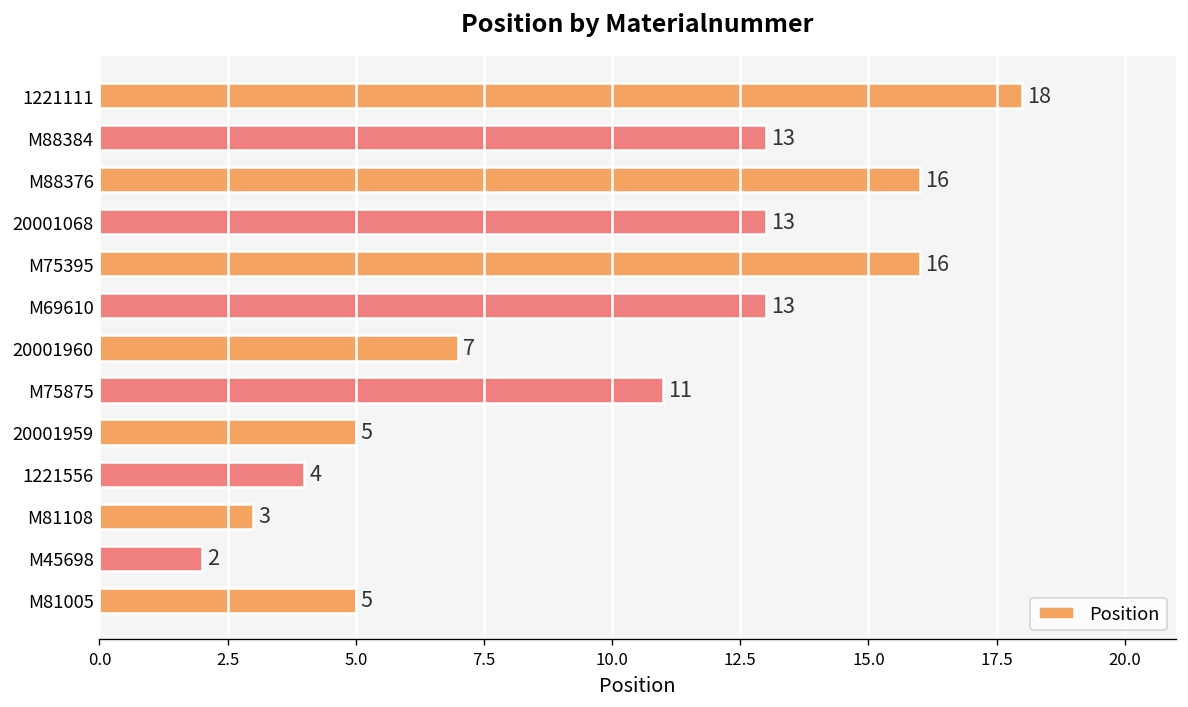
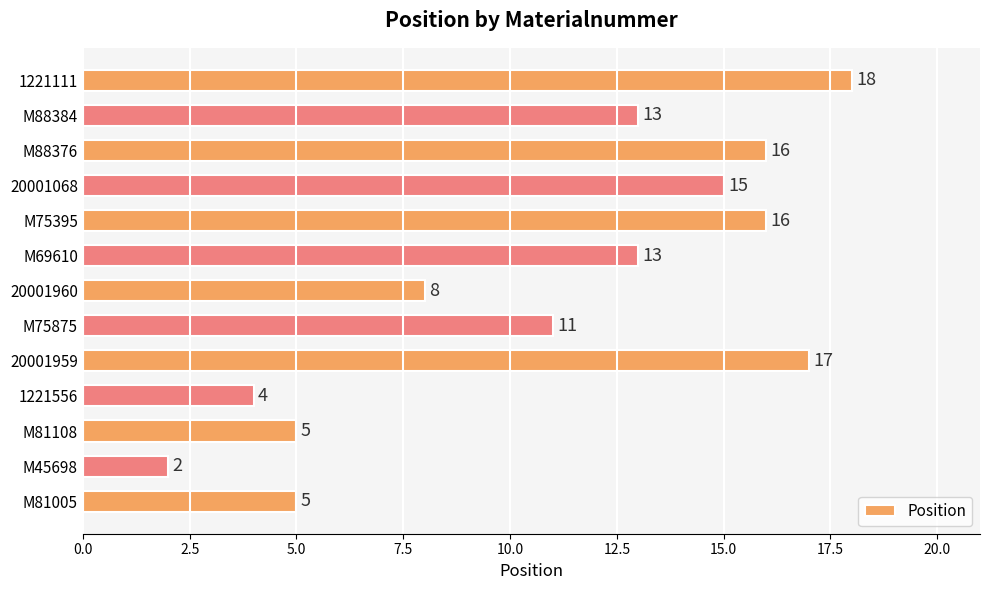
  {
    "1221111": 18,
    "M88384": 13,
    "M88376": 16,
-   "20001068": 13,
+   "20001068": 15,
    "M75395": 16,
    "M69610": 13,
-   "20001960": 7,
+   "20001960": 8,
    "M75875": 11,
-   "20001959": 5,
+   "20001959": 17,
    "1221556": 4,
-   "M81108": 3,
+   "M81108": 5,
    "M45698": 2,
    "M81005": 5
  }
